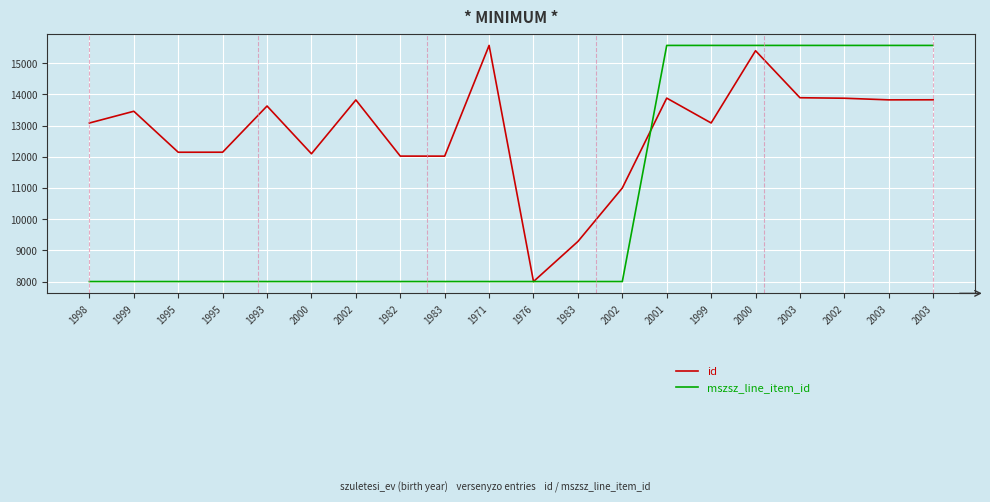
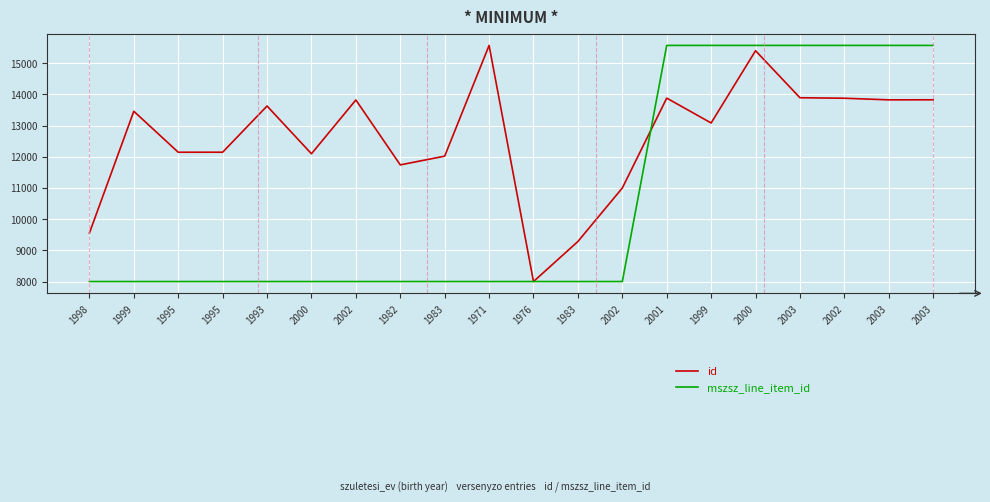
  {
    "id": {
-     "1998": 13100,
+     "1998": 9600,
      "1993": 13600,
-     "1982": 12000,
+     "1982": 11700,
      "1971": 15600,
      "2001": 13900
    },
    "mszsz_line_item_id": {
      "1998": 8000,
      "1993": 8000,
      "1982": 8000,
      "1971": 8000,
      "2001": 15600
    }
  }
